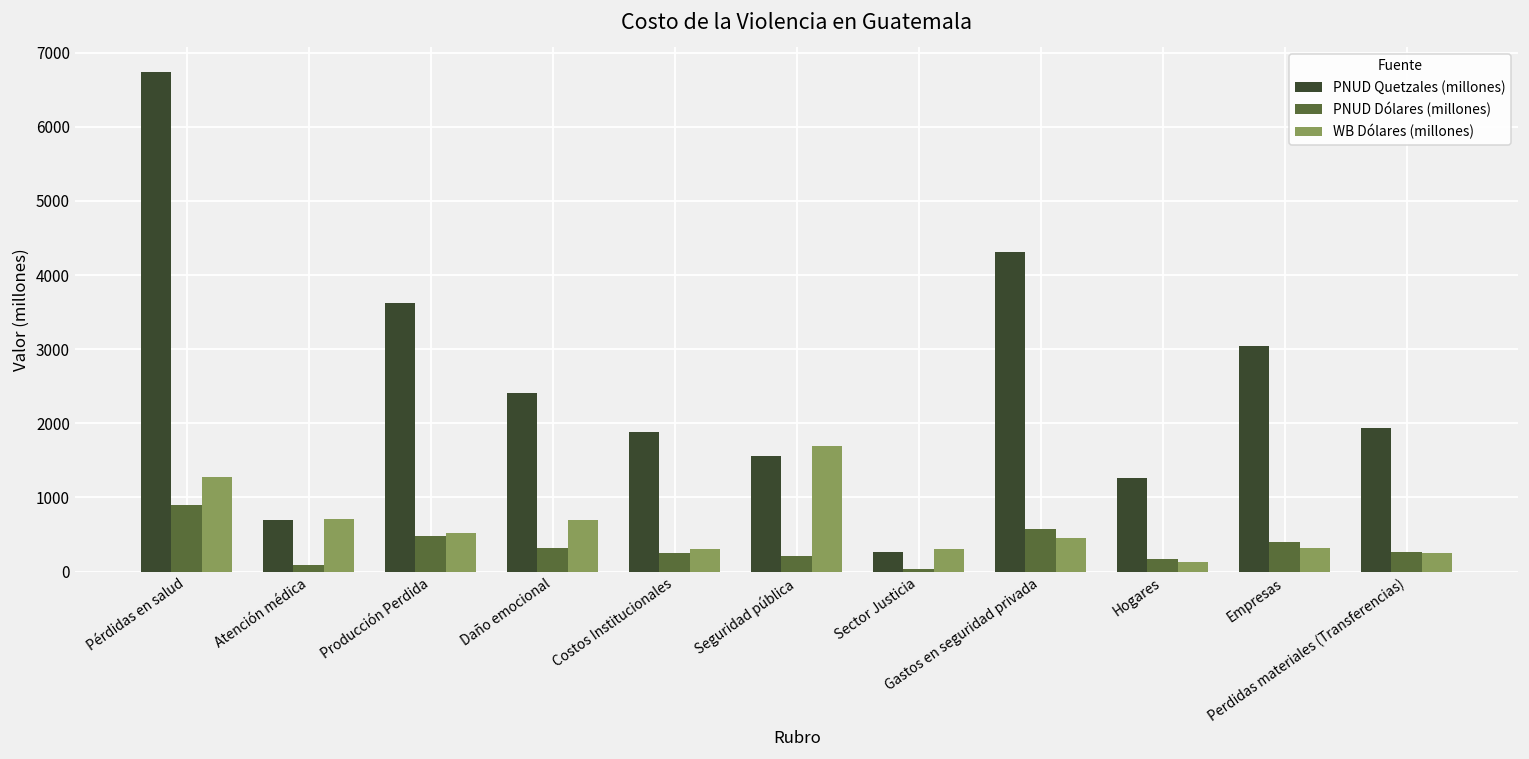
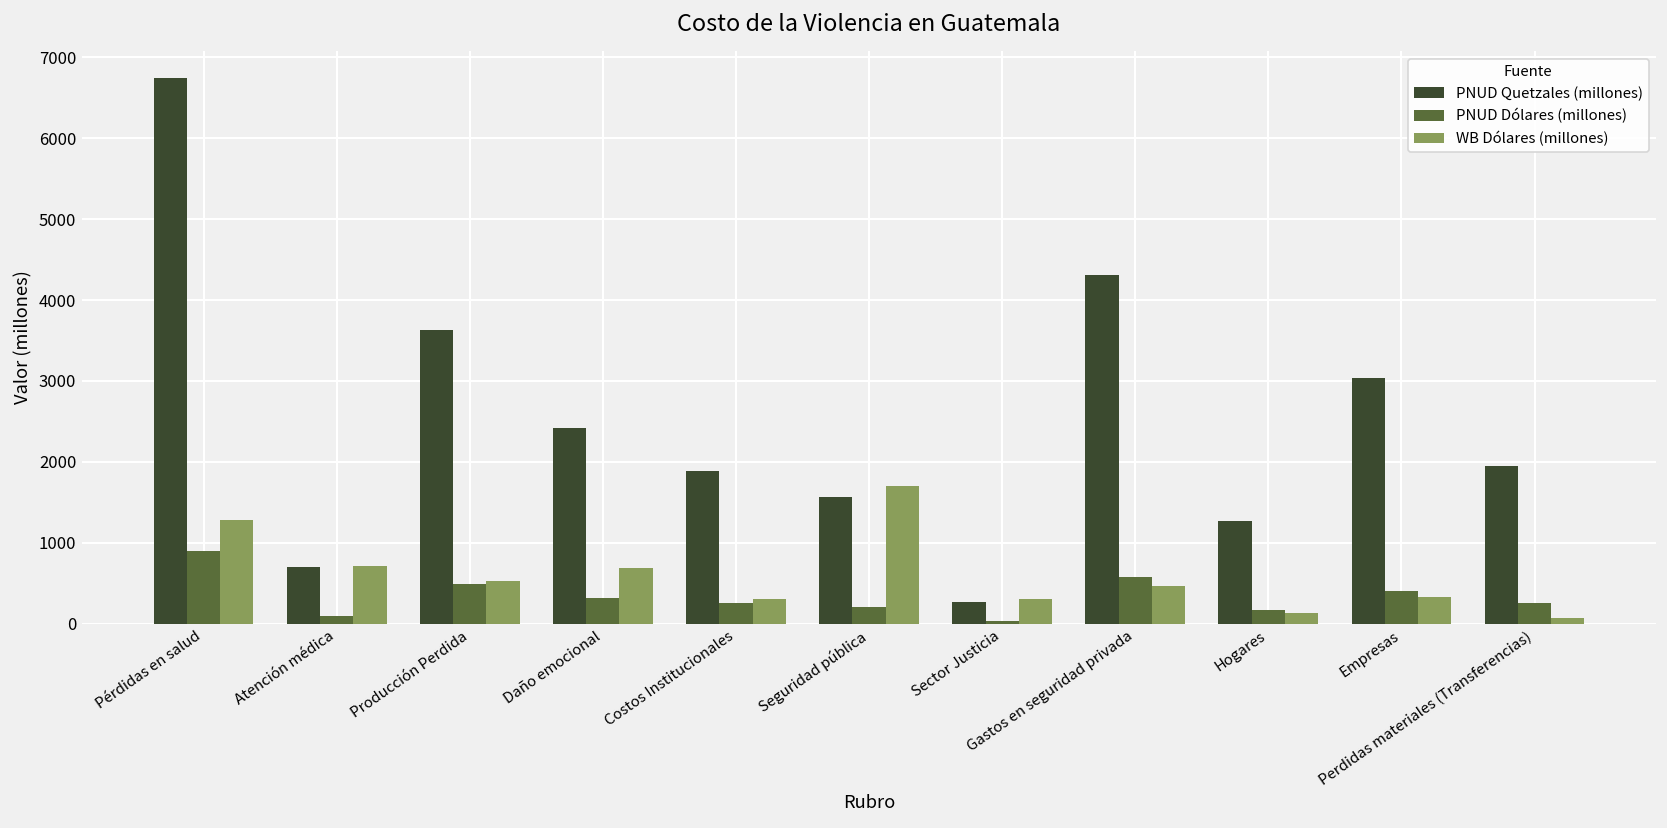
  {
    "WB Dólares (millones)": {
      "Pérdidas en salud": 1300,
      "Atención médica": 700,
      "Producción Perdida": 500,
      "Daño emocional": 700,
      "Costos Institucionales": 300,
      "Seguridad pública": 1700,
      "Sector Justicia": 300,
      "Gastos en seguridad privada": 500,
      "Hogares": 100,
      "Empresas": 300,
-     "Perdidas materiales (Transferencias)": 200
+     "Perdidas materiales (Transferencias)": 100
    }
  }
